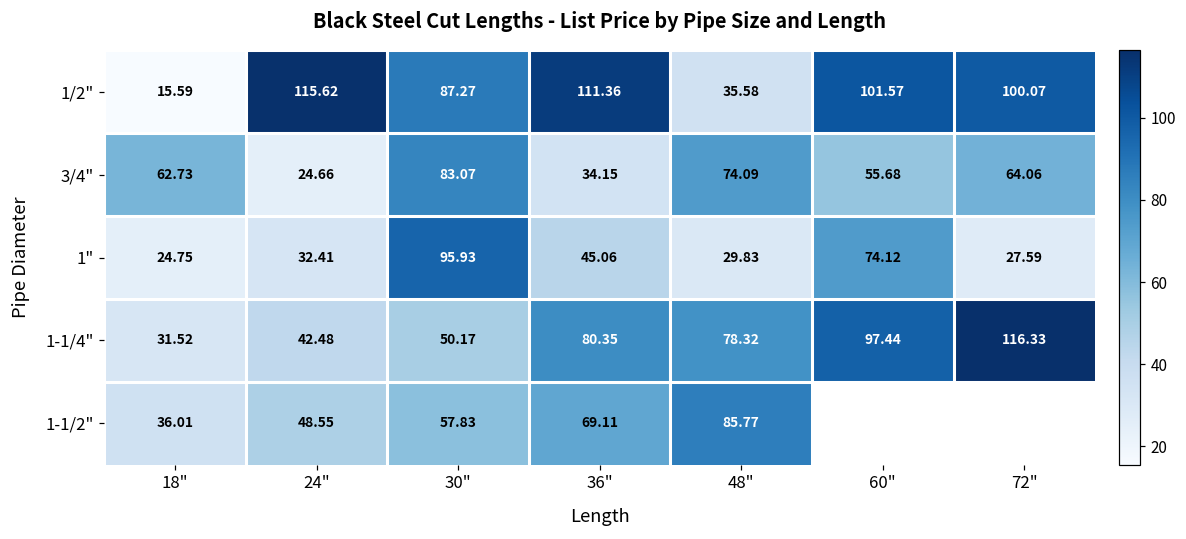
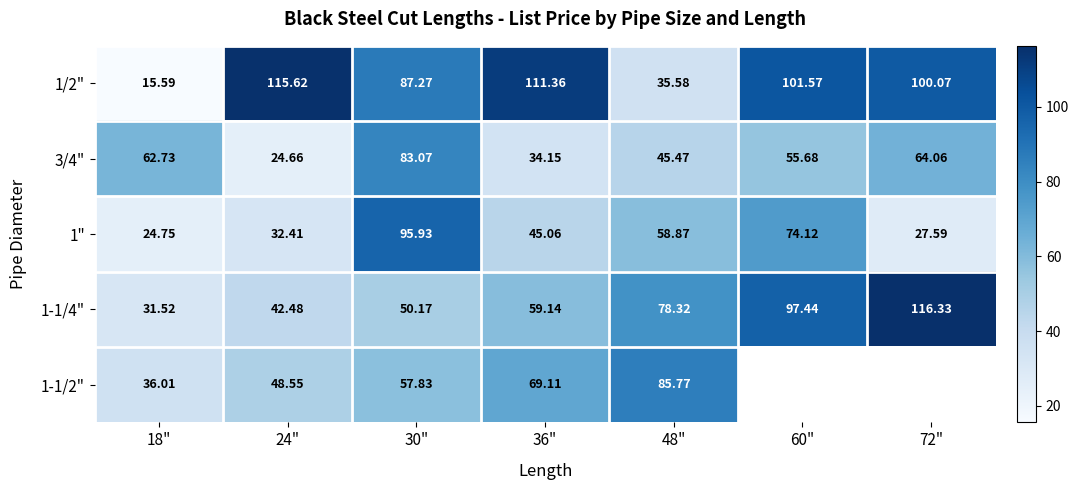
  {
    "1/2\"": {
      "18\"": 15.59,
      "24\"": 115.62,
      "30\"": 87.27,
      "36\"": 111.36,
      "48\"": 35.58,
      "60\"": 101.57,
      "72\"": 100.07
    },
    "3/4\"": {
      "18\"": 62.73,
      "24\"": 24.66,
      "30\"": 83.07,
      "36\"": 34.15,
-     "48\"": 74.09,
+     "48\"": 45.47,
      "60\"": 55.68,
      "72\"": 64.06
    },
    "1\"": {
      "18\"": 24.75,
      "24\"": 32.41,
      "30\"": 95.93,
      "36\"": 45.06,
-     "48\"": 29.83,
+     "48\"": 58.87,
      "60\"": 74.12,
      "72\"": 27.59
    },
    "1-1/4\"": {
      "18\"": 31.52,
      "24\"": 42.48,
      "30\"": 50.17,
-     "36\"": 80.35,
+     "36\"": 59.14,
      "48\"": 78.32,
      "60\"": 97.44,
      "72\"": 116.33
    },
    "1-1/2\"": {
      "18\"": 36.01,
      "24\"": 48.55,
      "30\"": 57.83,
      "36\"": 69.11,
      "48\"": 85.77
    }
  }
